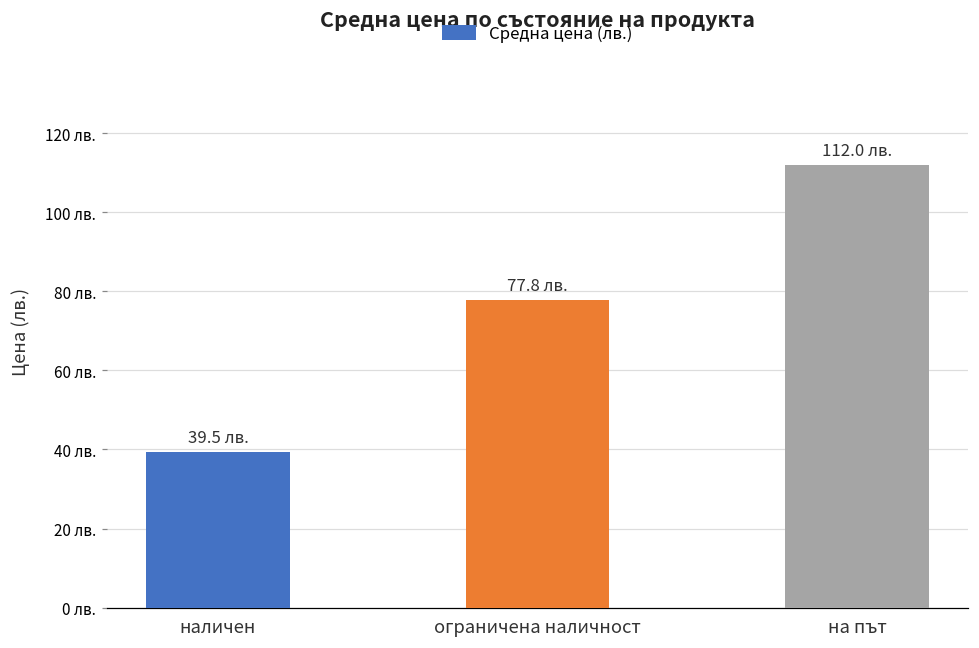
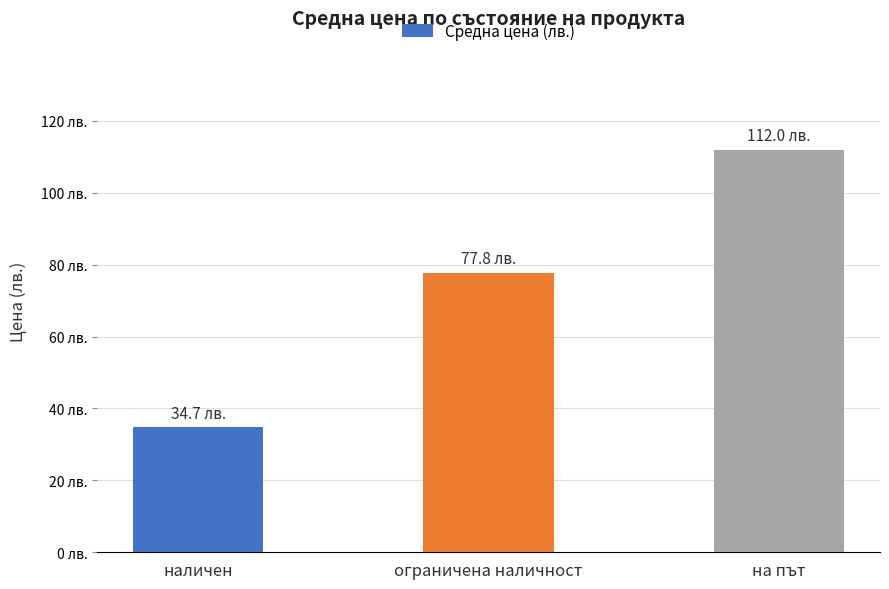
  {
-   "наличен": 39.5,
+   "наличен": 34.7,
    "ограничена наличност": 77.8,
    "на път": 112.0
  }
